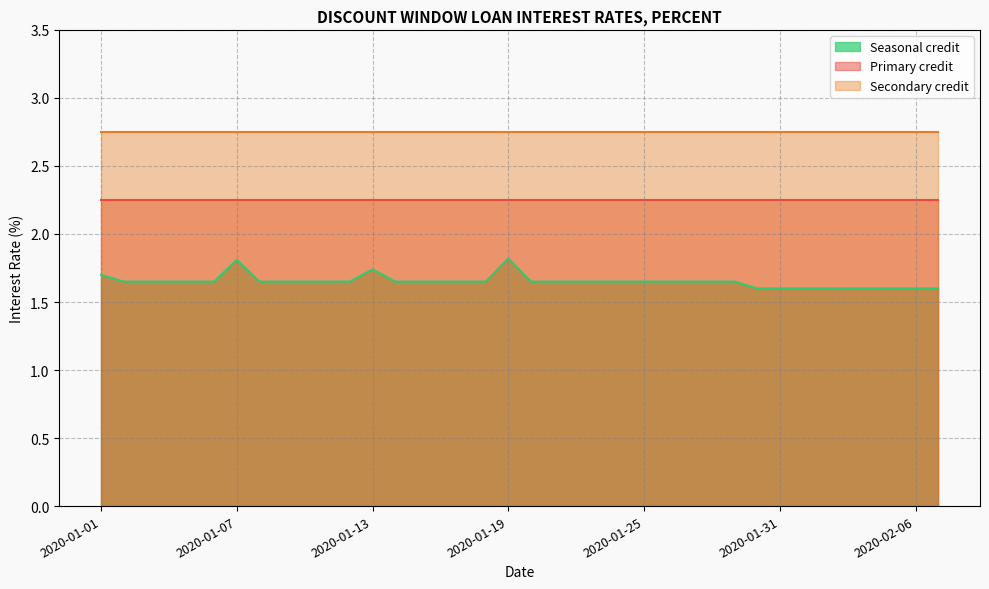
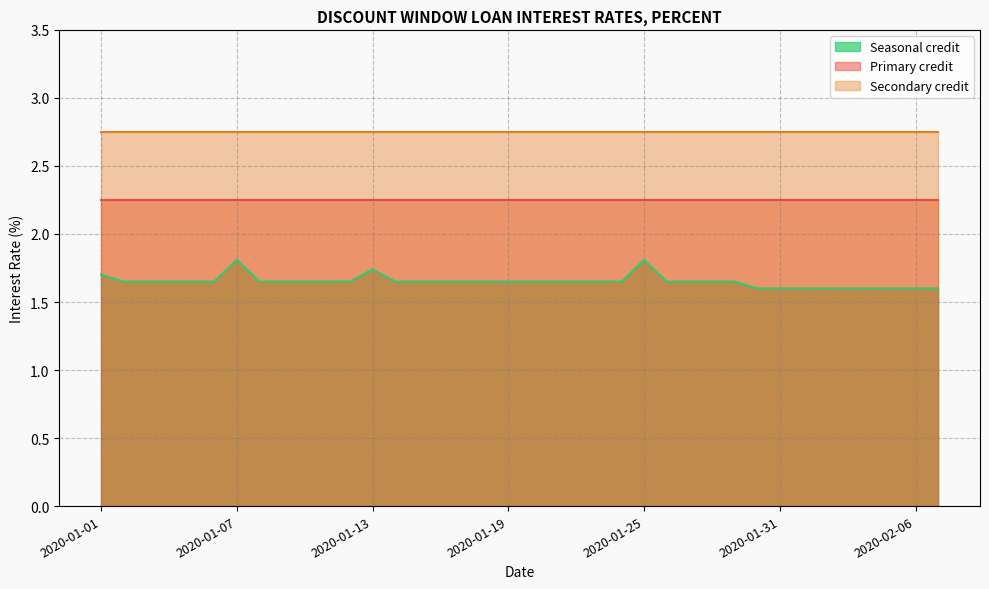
  {
    "Seasonal credit": {
      "2020-01-01": 1.70,
      "2020-01-07": 1.81,
      "2020-01-13": 1.74,
-     "2020-01-19": 1.82,
-     "2020-01-25": 1.65,
+     "2020-01-19": 1.65,
+     "2020-01-25": 1.81,
      "2020-01-31": 1.60,
      "2020-02-06": 1.60
    }
  }
